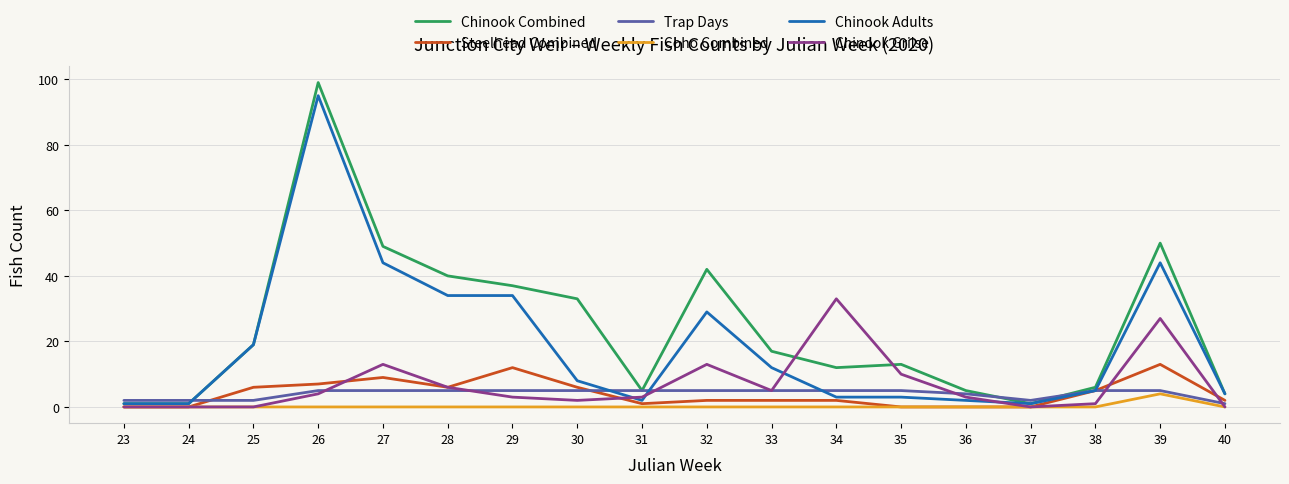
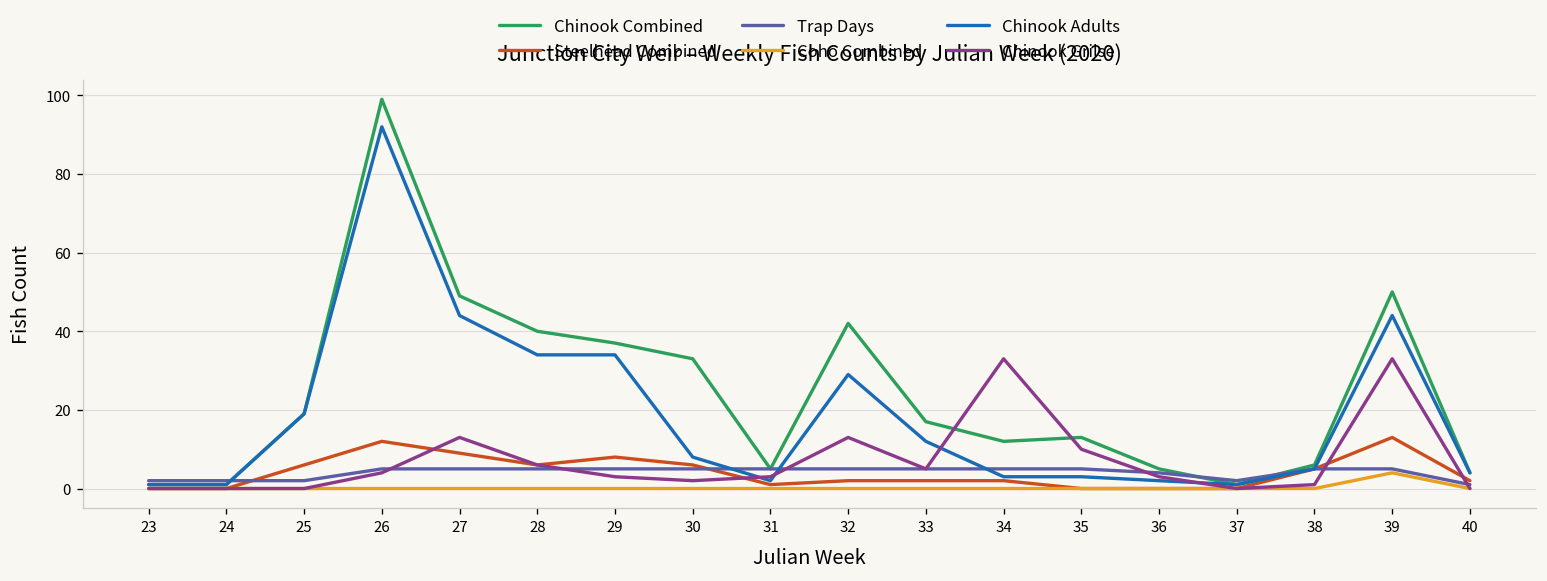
  {
    "Chinook Combined": {
      "26": 99,
      "27": 49,
      "28": 40,
      "29": 37,
      "30": 33,
      "32": 42,
      "33": 17,
      "34": 12,
      "35": 13,
      "36": 5,
      "38": 6,
      "39": 50
    },
    "Steelhead Combined": {
      "25": 6,
-     "26": 7,
+     "26": 12,
      "27": 9,
-     "29": 12,
+     "29": 8,
      "30": 6,
      "31": 1,
      "32": 2,
      "33": 2,
      "34": 2,
      "39": 13,
      "40": 2
    },
    "Trap Days": {
      "23": 2,
      "24": 2,
      "25": 2,
      "26": 5,
      "27": 5,
      "28": 5,
      "29": 5,
      "30": 5,
      "32": 5,
      "34": 5,
      "35": 5,
      "36": 4,
      "37": 2,
      "39": 5,
      "40": 1
    },
    "Coho Combined": {
      "26": 0,
      "27": 0,
      "28": 0,
      "29": 0,
      "30": 0,
      "31": 0,
      "32": 0,
      "33": 0,
      "34": 0,
      "38": 0,
      "39": 4
    },
    "Chinook Adults": {
-     "26": 95,
+     "26": 92,
      "27": 44,
      "28": 34,
      "29": 34,
      "30": 8,
      "31": 2,
      "32": 29,
      "33": 12,
      "34": 3,
      "35": 3,
      "36": 2,
      "39": 44
    },
    "Chinook Grilse": {
      "26": 4,
      "27": 13,
      "29": 3,
      "30": 2,
      "31": 3,
      "32": 13,
      "34": 33,
      "35": 10,
      "36": 3,
      "38": 1,
-     "39": 27
+     "39": 33
    }
  }
